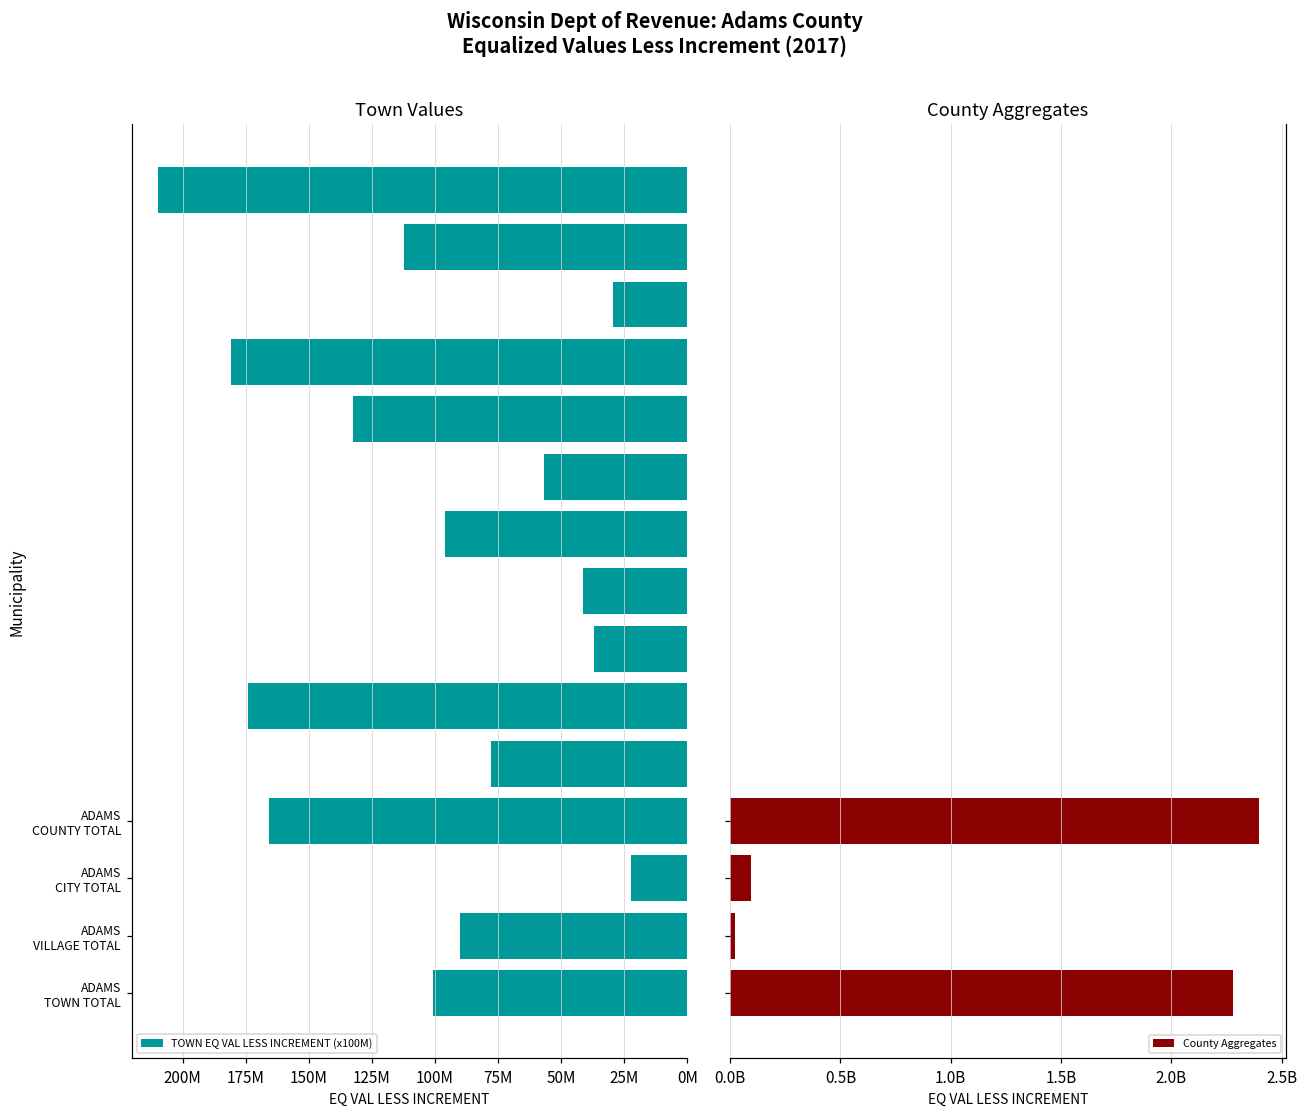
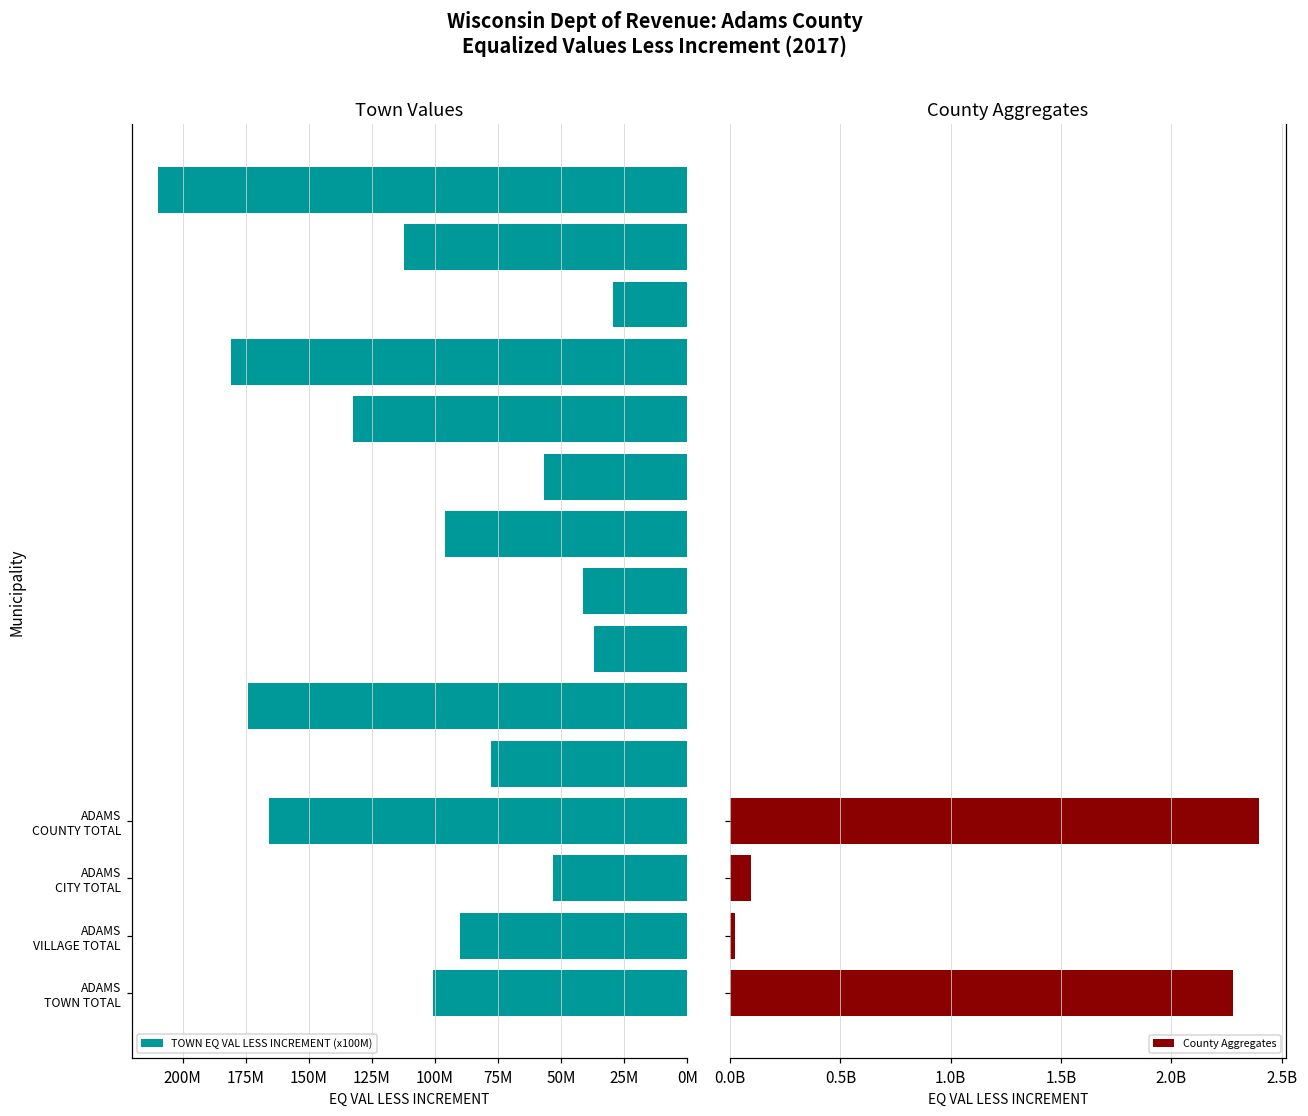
  {
    "Town Values": {
      "ADAMS COUNTY TOTAL": 166000000,
-     "ADAMS CITY TOTAL": 23000000,
+     "ADAMS CITY TOTAL": 53000000,
      "ADAMS VILLAGE TOTAL": 90000000,
      "ADAMS TOWN TOTAL": 101000000
    }
  }
